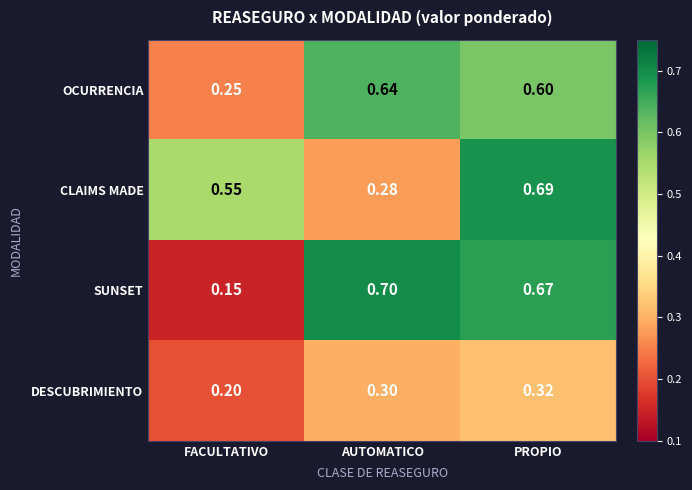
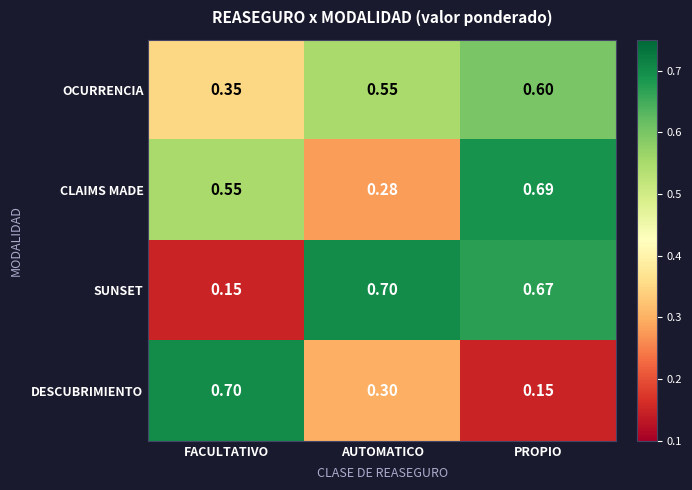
  {
    "OCURRENCIA": {
-     "FACULTATIVO": 0.25,
-     "AUTOMATICO": 0.64,
+     "FACULTATIVO": 0.35,
+     "AUTOMATICO": 0.55,
      "PROPIO": 0.60
    },
    "CLAIMS MADE": {
      "FACULTATIVO": 0.55,
      "AUTOMATICO": 0.28,
      "PROPIO": 0.69
    },
    "SUNSET": {
      "FACULTATIVO": 0.15,
      "AUTOMATICO": 0.70,
      "PROPIO": 0.67
    },
    "DESCUBRIMIENTO": {
-     "FACULTATIVO": 0.20,
+     "FACULTATIVO": 0.70,
      "AUTOMATICO": 0.30,
-     "PROPIO": 0.32
+     "PROPIO": 0.15
    }
  }
